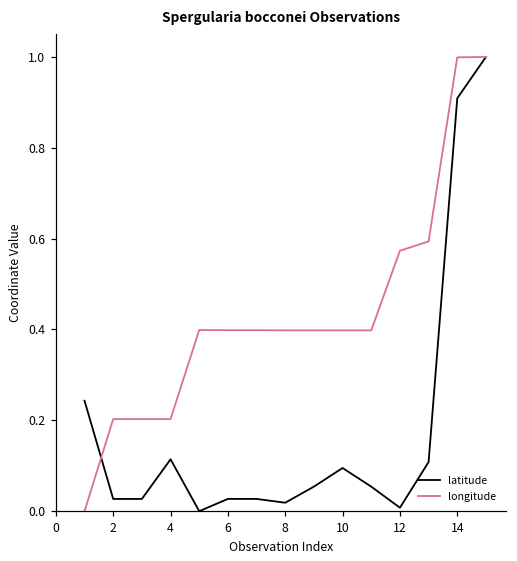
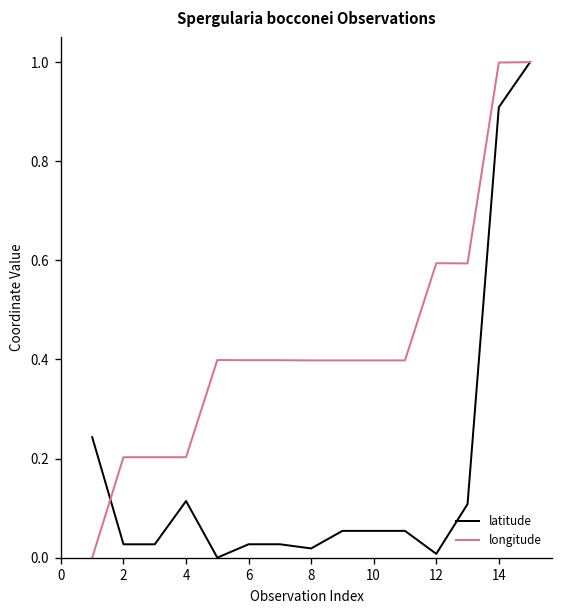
  {
    "latitude": {
      "2": 0.03,
      "4": 0.11,
      "6": 0.03,
      "8": 0.02,
-     "10": 0.10,
+     "10": 0.05,
      "12": 0.01,
      "14": 0.91
    },
    "longitude": {
      "2": 0.20,
      "4": 0.20,
      "6": 0.40,
      "8": 0.40,
      "10": 0.40,
-     "12": 0.57,
+     "12": 0.59,
      "14": 1.00
    }
  }
